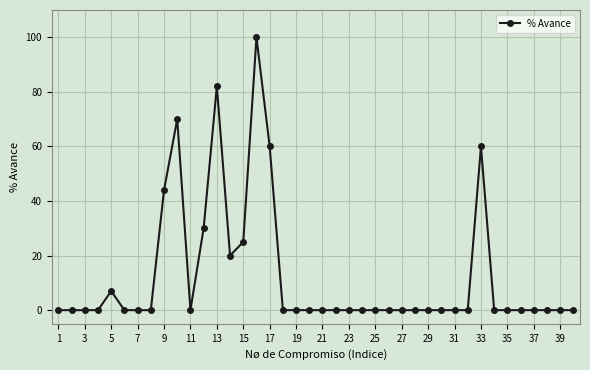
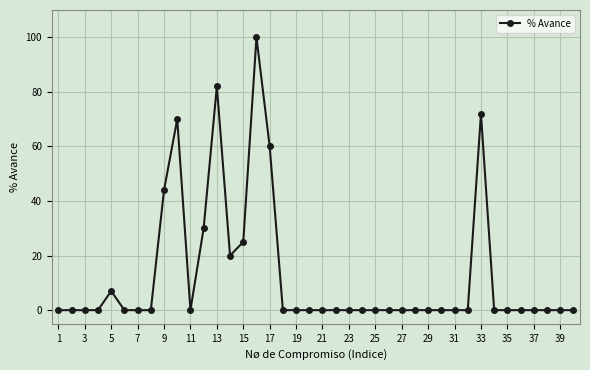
  {
    "1": 0,
    "3": 0,
    "5": 7,
    "7": 0,
    "9": 44,
    "11": 0,
    "13": 82,
    "15": 25,
    "17": 60,
    "19": 0,
    "21": 0,
    "23": 0,
    "25": 0,
    "27": 0,
    "29": 0,
    "31": 0,
-   "33": 60,
+   "33": 72,
    "35": 0,
    "37": 0,
    "39": 0
  }
